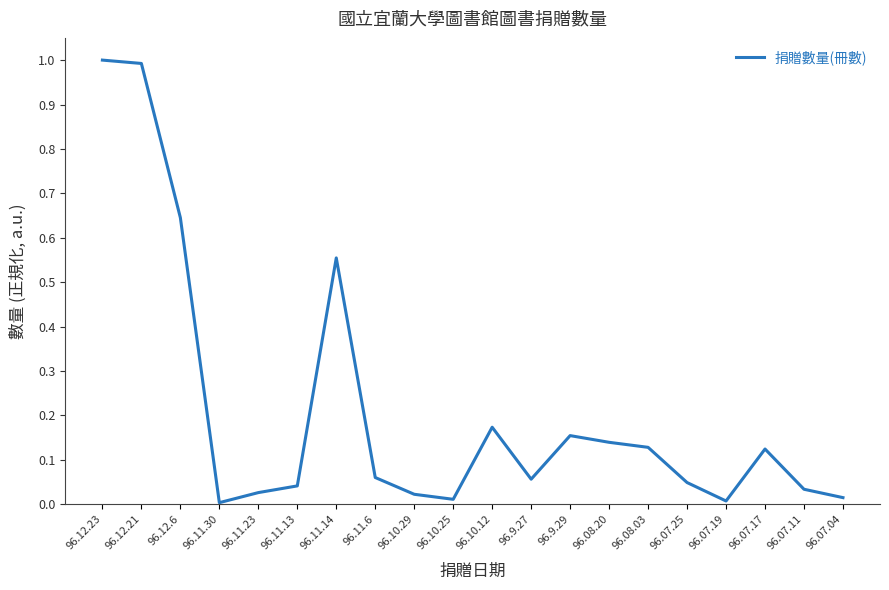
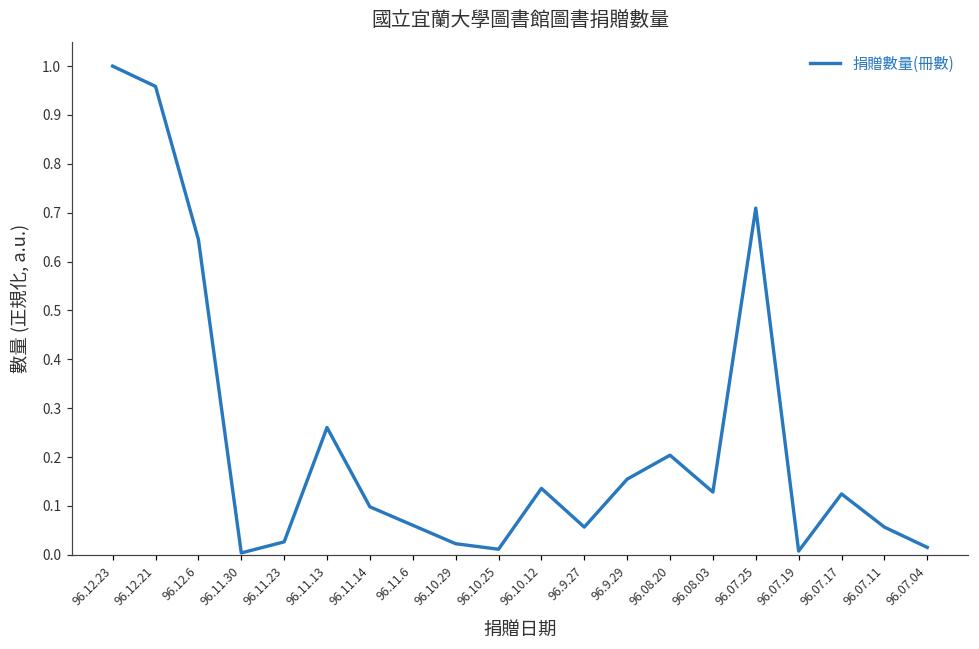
  {
    "96.12.23": 1.00,
-   "96.12.21": 0.99,
+   "96.12.21": 0.96,
    "96.12.6": 0.65,
    "96.11.30": 0.00,
    "96.11.23": 0.03,
-   "96.11.13": 0.04,
-   "96.11.14": 0.55,
+   "96.11.13": 0.26,
+   "96.11.14": 0.10,
    "96.11.6": 0.06,
    "96.10.29": 0.02,
    "96.10.25": 0.01,
-   "96.10.12": 0.17,
+   "96.10.12": 0.14,
    "96.9.27": 0.06,
    "96.9.29": 0.15,
-   "96.08.20": 0.14,
+   "96.08.20": 0.20,
    "96.08.03": 0.13,
-   "96.07.25": 0.05,
+   "96.07.25": 0.71,
    "96.07.19": 0.01,
    "96.07.17": 0.12,
-   "96.07.11": 0.03,
+   "96.07.11": 0.06,
    "96.07.04": 0.02
  }
